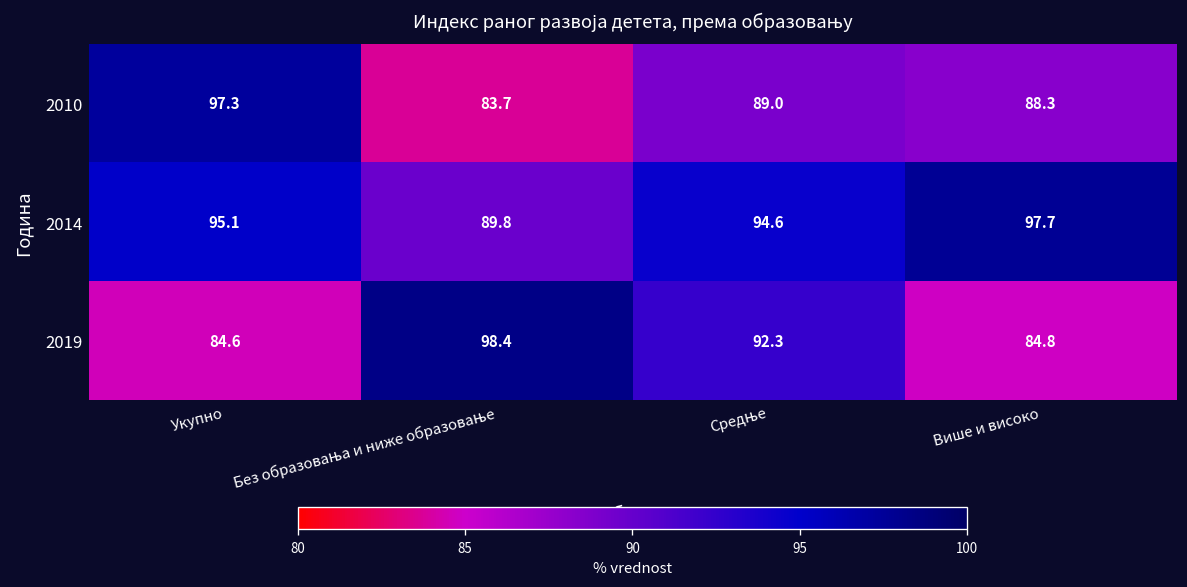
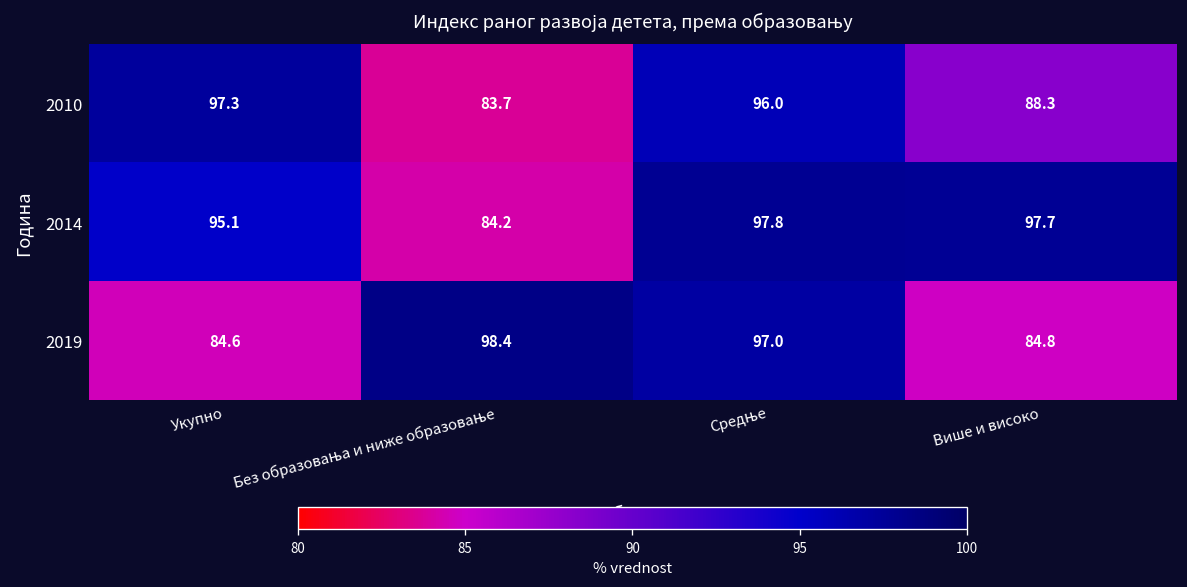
  {
    "2010": {
      "Укупно": 97.3,
      "Без образовања и ниже образовање": 83.7,
-     "Средње": 89.0,
+     "Средње": 96.0,
      "Више и високо": 88.3
    },
    "2014": {
      "Укупно": 95.1,
-     "Без образовања и ниже образовање": 89.8,
-     "Средње": 94.6,
+     "Без образовања и ниже образовање": 84.2,
+     "Средње": 97.8,
      "Више и високо": 97.7
    },
    "2019": {
      "Укупно": 84.6,
      "Без образовања и ниже образовање": 98.4,
-     "Средње": 92.3,
+     "Средње": 97.0,
      "Више и високо": 84.8
    }
  }
